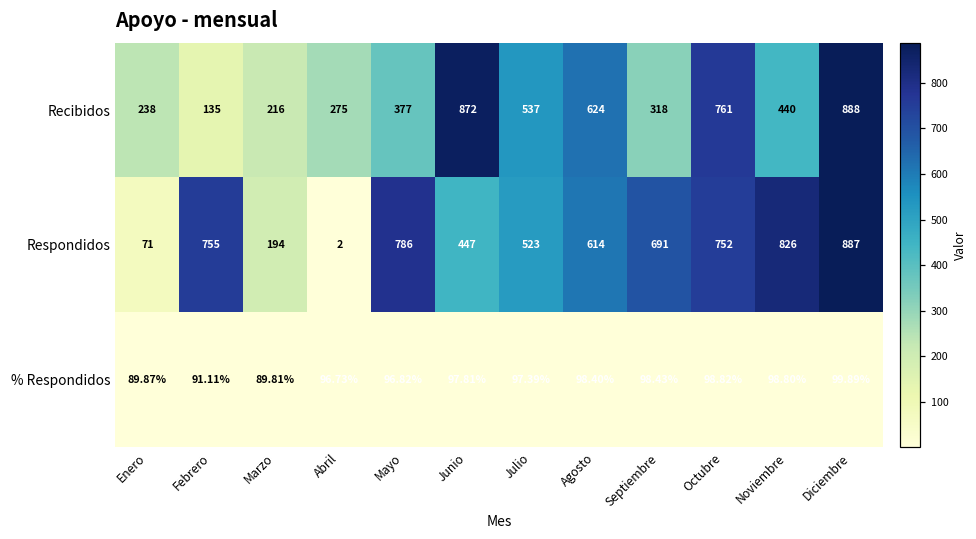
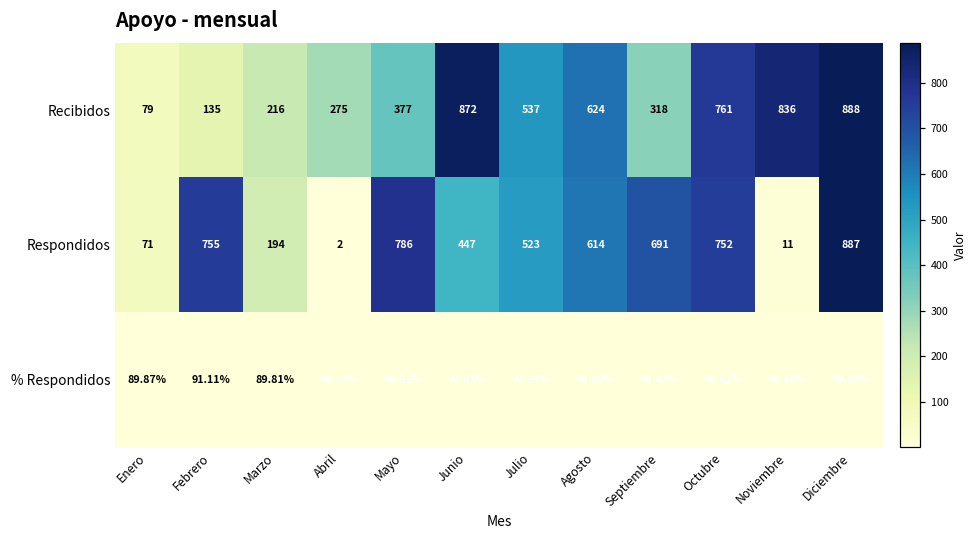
  {
    "Recibidos": {
-     "Enero": "238",
+     "Enero": "79",
      "Febrero": "135",
      "Marzo": "216",
      "Abril": "275",
      "Mayo": "377",
      "Junio": "872",
      "Julio": "537",
      "Agosto": "624",
      "Septiembre": "318",
      "Octubre": "761",
-     "Noviembre": "440",
+     "Noviembre": "836",
      "Diciembre": "888"
    },
    "Respondidos": {
      "Enero": "71",
      "Febrero": "755",
      "Marzo": "194",
      "Abril": "2",
      "Mayo": "786",
      "Junio": "447",
      "Julio": "523",
      "Agosto": "614",
      "Septiembre": "691",
      "Octubre": "752",
-     "Noviembre": "826",
+     "Noviembre": "11",
      "Diciembre": "887"
    },
    "% Respondidos": {
      "Enero": "89.87%",
      "Febrero": "91.11%",
      "Marzo": "89.81%"
    }
  }
